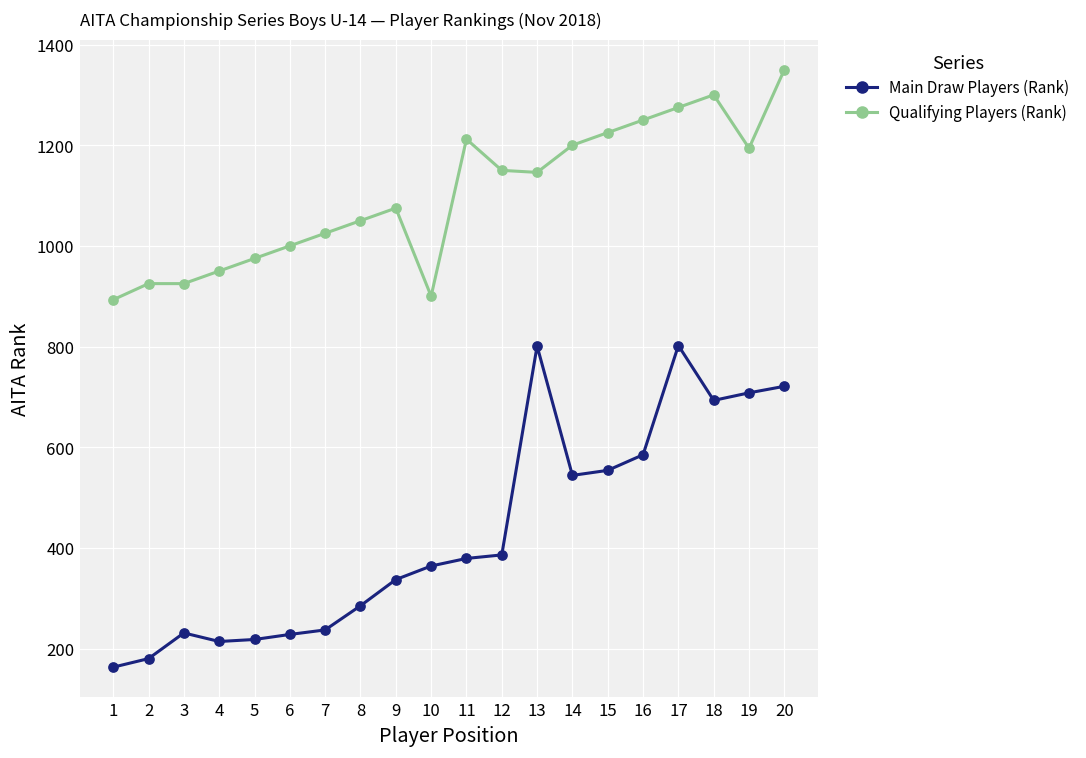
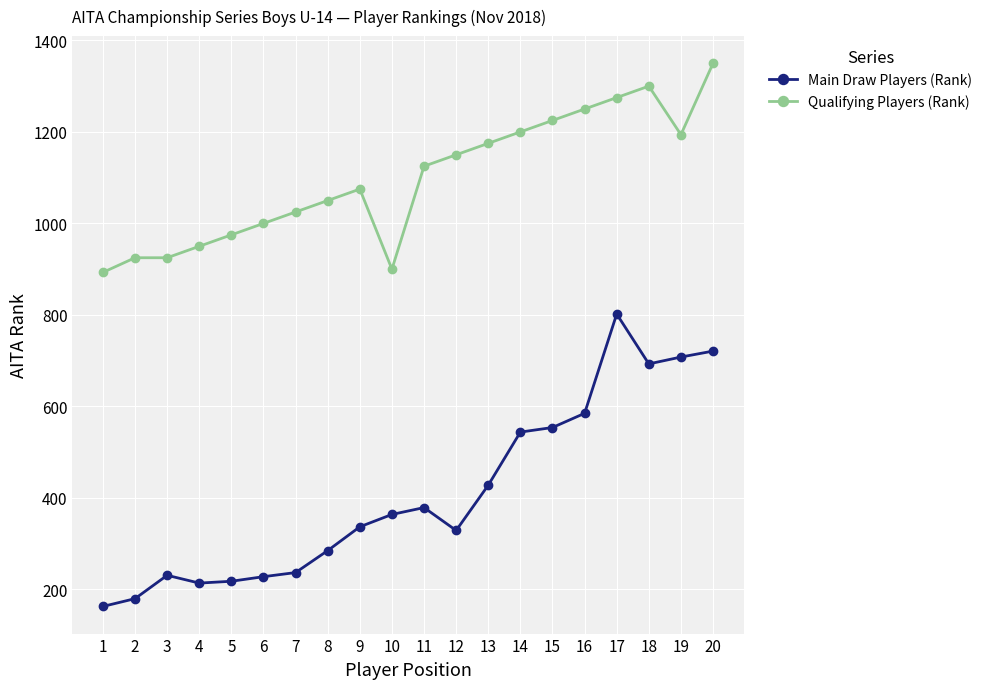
  {
    "Main Draw Players (Rank)": {
      "1": 160,
      "2": 180,
      "3": 230,
      "4": 210,
      "5": 220,
      "6": 230,
      "7": 240,
      "8": 290,
      "9": 340,
      "10": 360,
      "11": 380,
-     "12": 390,
-     "13": 800,
+     "12": 330,
+     "13": 430,
      "14": 540,
      "15": 550,
      "16": 590,
      "17": 800,
      "18": 690,
      "19": 710,
      "20": 720
    },
    "Qualifying Players (Rank)": {
      "1": 890,
      "2": 930,
      "3": 930,
      "4": 950,
      "5": 980,
      "6": 1000,
      "7": 1030,
      "8": 1050,
      "9": 1080,
      "10": 900,
-     "11": 1210,
+     "11": 1130,
      "12": 1150,
-     "13": 1150,
+     "13": 1180,
      "14": 1200,
      "15": 1230,
      "16": 1250,
      "17": 1280,
      "18": 1300,
      "19": 1190,
      "20": 1350
    }
  }
